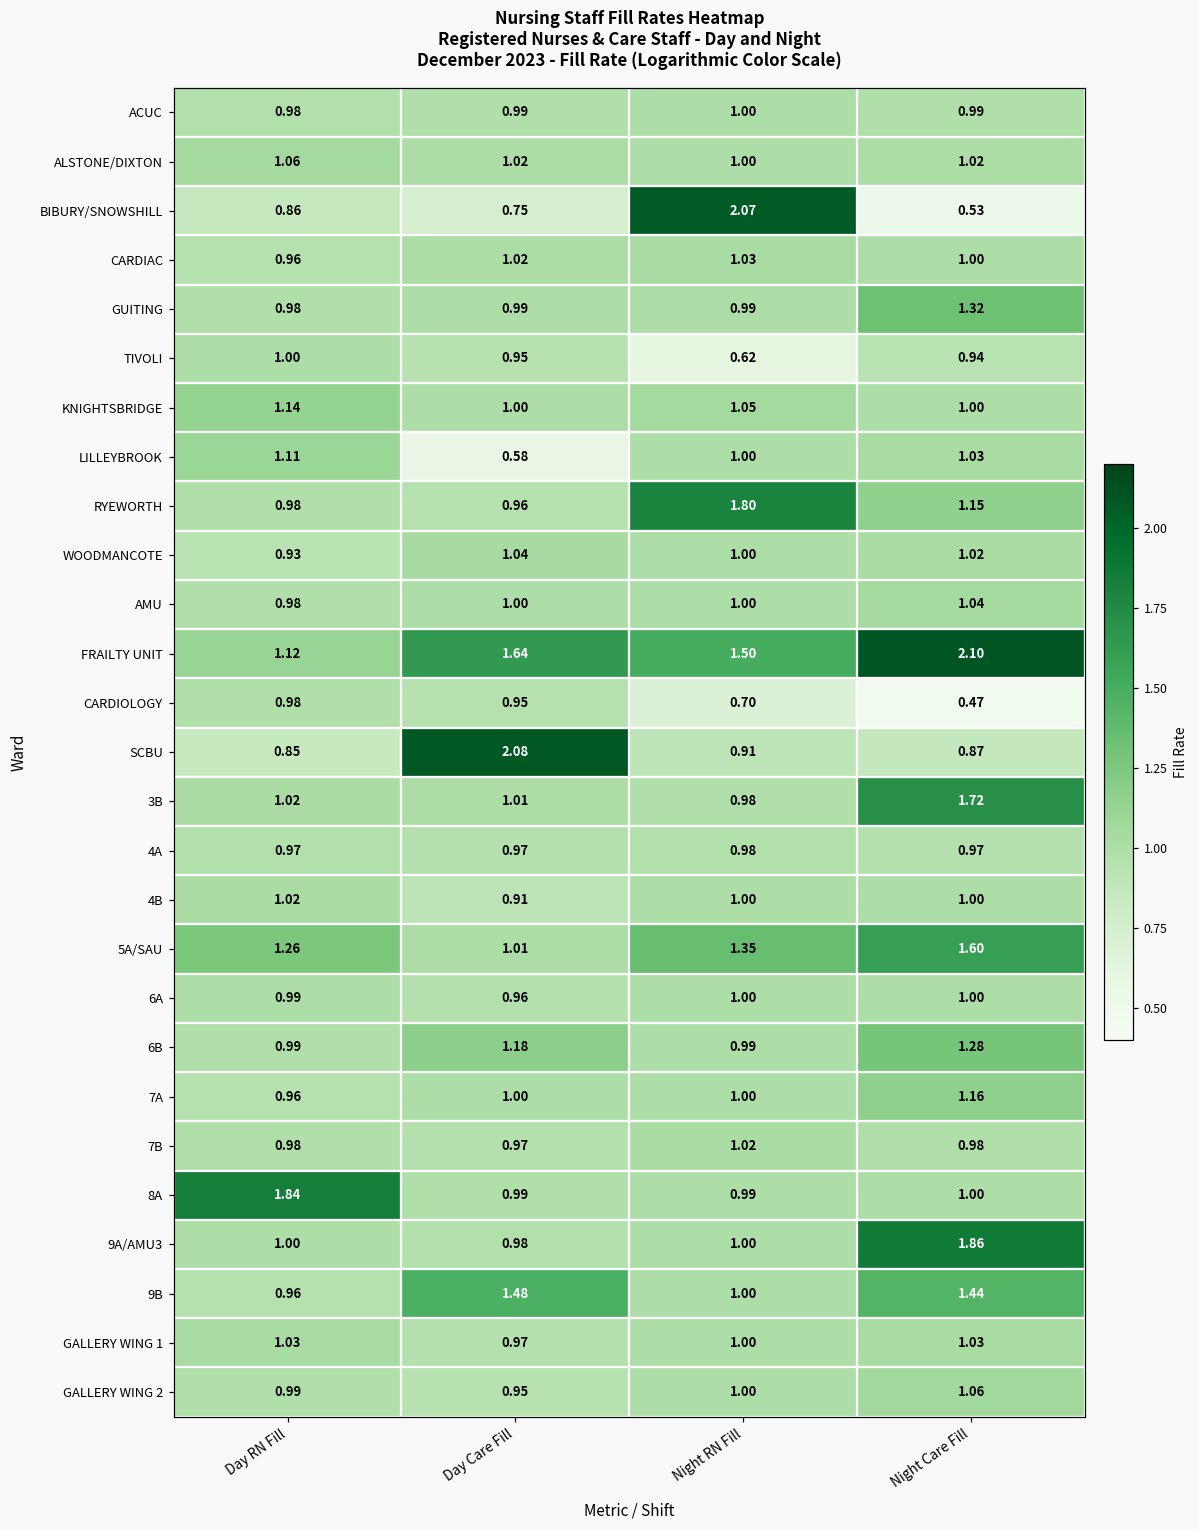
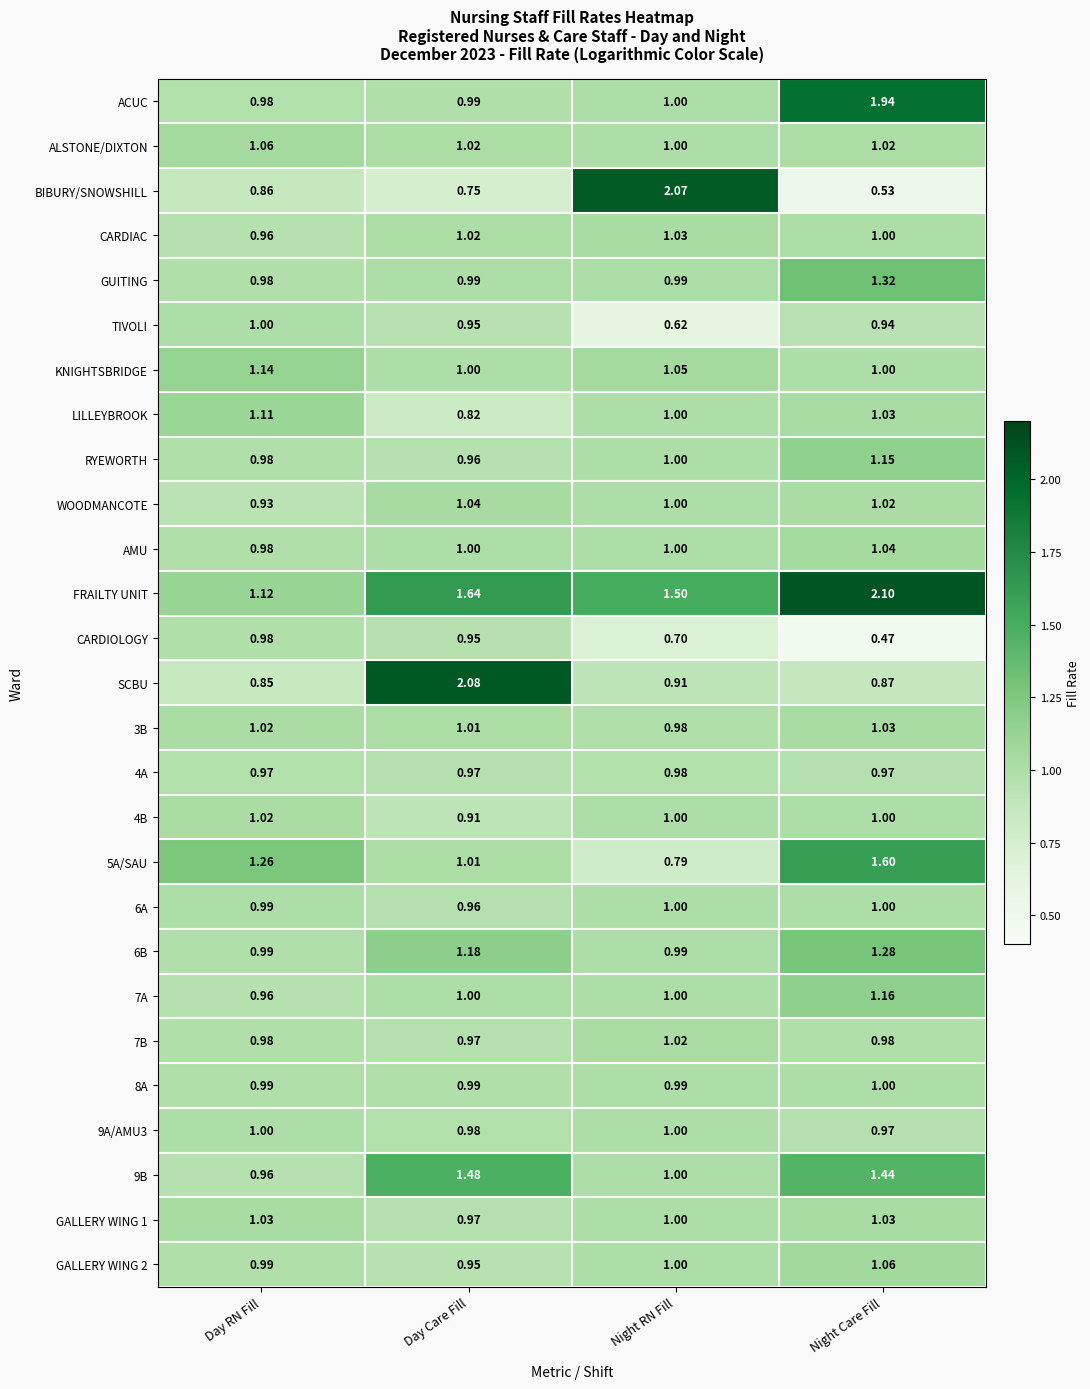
  {
    "ACUC": {
      "Day RN Fill": 0.98,
      "Day Care Fill": 0.99,
      "Night RN Fill": 1.00,
-     "Night Care Fill": 0.99
+     "Night Care Fill": 1.94
    },
    "ALSTONE/DIXTON": {
      "Day RN Fill": 1.06,
      "Day Care Fill": 1.02,
      "Night RN Fill": 1.00,
      "Night Care Fill": 1.02
    },
    "BIBURY/SNOWSHILL": {
      "Day RN Fill": 0.86,
      "Day Care Fill": 0.75,
      "Night RN Fill": 2.07,
      "Night Care Fill": 0.53
    },
    "CARDIAC": {
      "Day RN Fill": 0.96,
      "Day Care Fill": 1.02,
      "Night RN Fill": 1.03,
      "Night Care Fill": 1.00
    },
    "GUITING": {
      "Day RN Fill": 0.98,
      "Day Care Fill": 0.99,
      "Night RN Fill": 0.99,
      "Night Care Fill": 1.32
    },
    "TIVOLI": {
      "Day RN Fill": 1.00,
      "Day Care Fill": 0.95,
      "Night RN Fill": 0.62,
      "Night Care Fill": 0.94
    },
    "KNIGHTSBRIDGE": {
      "Day RN Fill": 1.14,
      "Day Care Fill": 1.00,
      "Night RN Fill": 1.05,
      "Night Care Fill": 1.00
    },
    "LILLEYBROOK": {
      "Day RN Fill": 1.11,
-     "Day Care Fill": 0.58,
+     "Day Care Fill": 0.82,
      "Night RN Fill": 1.00,
      "Night Care Fill": 1.03
    },
    "RYEWORTH": {
      "Day RN Fill": 0.98,
      "Day Care Fill": 0.96,
-     "Night RN Fill": 1.80,
+     "Night RN Fill": 1.00,
      "Night Care Fill": 1.15
    },
    "WOODMANCOTE": {
      "Day RN Fill": 0.93,
      "Day Care Fill": 1.04,
      "Night RN Fill": 1.00,
      "Night Care Fill": 1.02
    },
    "AMU": {
      "Day RN Fill": 0.98,
      "Day Care Fill": 1.00,
      "Night RN Fill": 1.00,
      "Night Care Fill": 1.04
    },
    "FRAILTY UNIT": {
      "Day RN Fill": 1.12,
      "Day Care Fill": 1.64,
      "Night RN Fill": 1.50,
      "Night Care Fill": 2.10
    },
    "CARDIOLOGY": {
      "Day RN Fill": 0.98,
      "Day Care Fill": 0.95,
      "Night RN Fill": 0.70,
      "Night Care Fill": 0.47
    },
    "SCBU": {
      "Day RN Fill": 0.85,
      "Day Care Fill": 2.08,
      "Night RN Fill": 0.91,
      "Night Care Fill": 0.87
    },
    "3B": {
      "Day RN Fill": 1.02,
      "Day Care Fill": 1.01,
      "Night RN Fill": 0.98,
-     "Night Care Fill": 1.72
+     "Night Care Fill": 1.03
    },
    "4A": {
      "Day RN Fill": 0.97,
      "Day Care Fill": 0.97,
      "Night RN Fill": 0.98,
      "Night Care Fill": 0.97
    },
    "4B": {
      "Day RN Fill": 1.02,
      "Day Care Fill": 0.91,
      "Night RN Fill": 1.00,
      "Night Care Fill": 1.00
    },
    "5A/SAU": {
      "Day RN Fill": 1.26,
      "Day Care Fill": 1.01,
-     "Night RN Fill": 1.35,
+     "Night RN Fill": 0.79,
      "Night Care Fill": 1.60
    },
    "6A": {
      "Day RN Fill": 0.99,
      "Day Care Fill": 0.96,
      "Night RN Fill": 1.00,
      "Night Care Fill": 1.00
    },
    "6B": {
      "Day RN Fill": 0.99,
      "Day Care Fill": 1.18,
      "Night RN Fill": 0.99,
      "Night Care Fill": 1.28
    },
    "7A": {
      "Day RN Fill": 0.96,
      "Day Care Fill": 1.00,
      "Night RN Fill": 1.00,
      "Night Care Fill": 1.16
    },
    "7B": {
      "Day RN Fill": 0.98,
      "Day Care Fill": 0.97,
      "Night RN Fill": 1.02,
      "Night Care Fill": 0.98
    },
    "8A": {
-     "Day RN Fill": 1.84,
+     "Day RN Fill": 0.99,
      "Day Care Fill": 0.99,
      "Night RN Fill": 0.99,
      "Night Care Fill": 1.00
    },
    "9A/AMU3": {
      "Day RN Fill": 1.00,
      "Day Care Fill": 0.98,
      "Night RN Fill": 1.00,
-     "Night Care Fill": 1.86
+     "Night Care Fill": 0.97
    },
    "9B": {
      "Day RN Fill": 0.96,
      "Day Care Fill": 1.48,
      "Night RN Fill": 1.00,
      "Night Care Fill": 1.44
    },
    "GALLERY WING 1": {
      "Day RN Fill": 1.03,
      "Day Care Fill": 0.97,
      "Night RN Fill": 1.00,
      "Night Care Fill": 1.03
    },
    "GALLERY WING 2": {
      "Day RN Fill": 0.99,
      "Day Care Fill": 0.95,
      "Night RN Fill": 1.00,
      "Night Care Fill": 1.06
    }
  }
